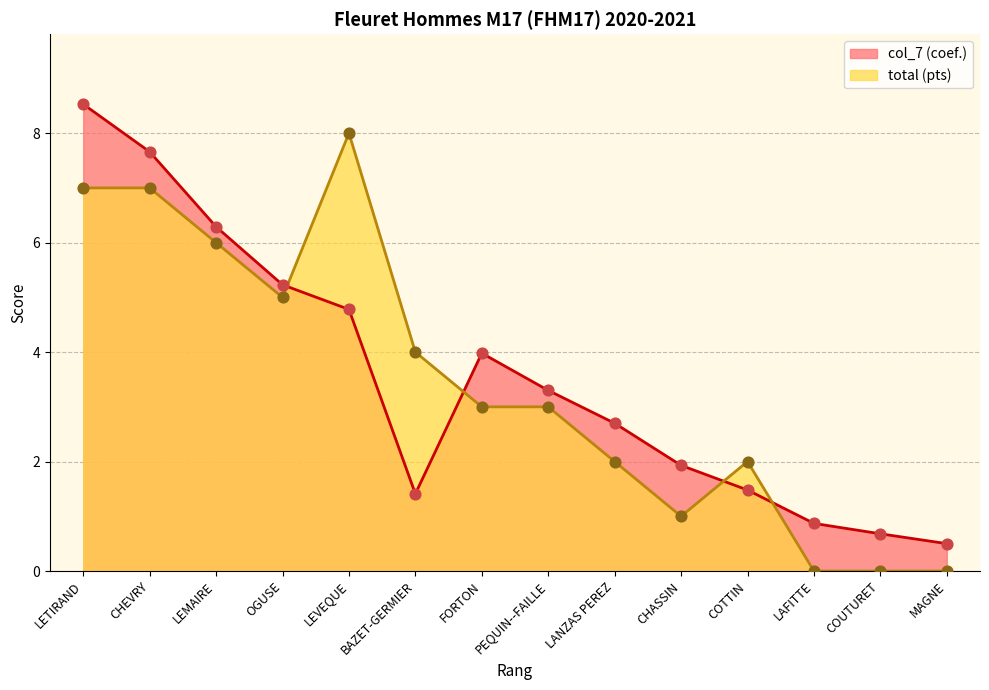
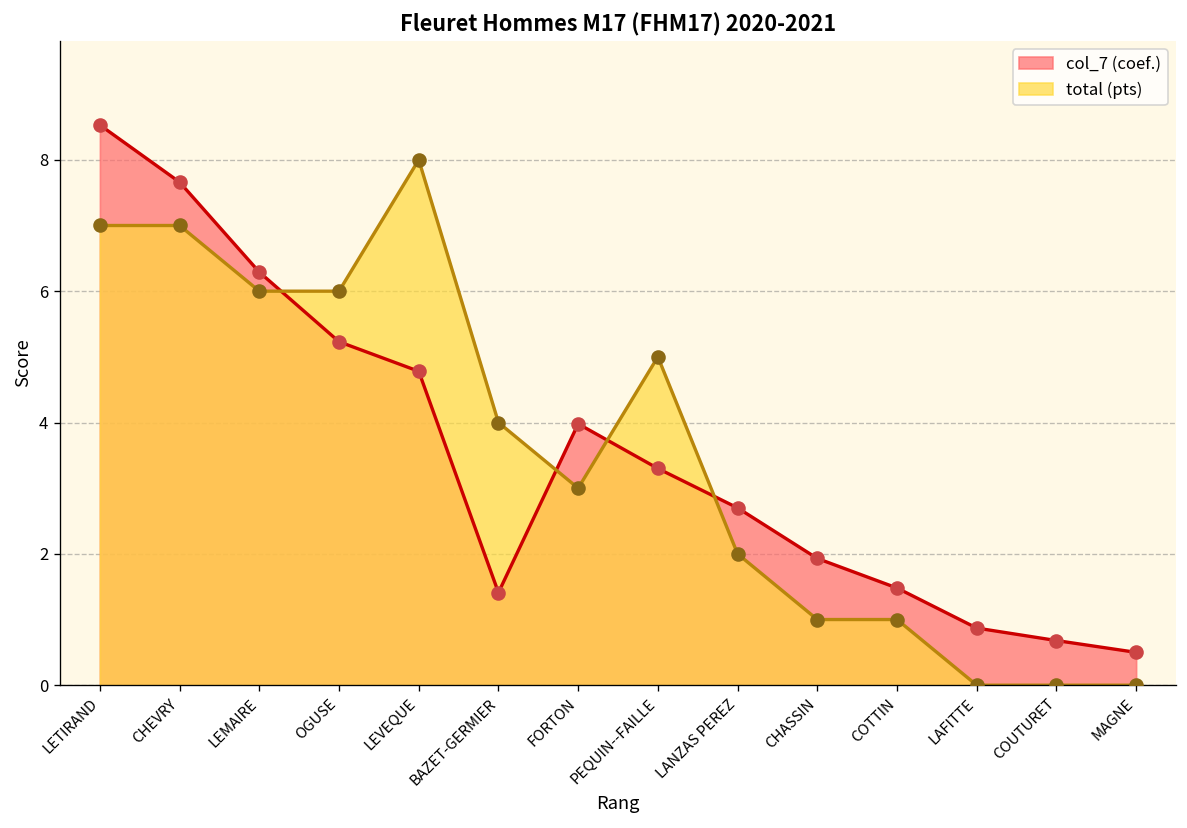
  {
    "col_7 (coef.)": {
      "LETIRAND": 8.5,
      "CHEVRY": 7.7,
      "LEMAIRE": 6.3,
      "OGUSE": 5.2,
      "LEVEQUE": 4.8,
      "BAZET-GERMIER": 1.4,
      "FORTON": 4,
      "PEQUIN--FAILLE": 3.3,
      "LANZAS PEREZ": 2.7,
      "CHASSIN": 1.9,
      "COTTIN": 1.5,
      "LAFITTE": 0.9,
      "COUTURET": 0.7,
      "MAGNE": 0.5
    },
    "total (pts)": {
      "LETIRAND": 7,
      "CHEVRY": 7,
      "LEMAIRE": 6,
-     "OGUSE": 5,
+     "OGUSE": 6,
      "LEVEQUE": 8,
      "BAZET-GERMIER": 4,
      "FORTON": 3,
-     "PEQUIN--FAILLE": 3,
+     "PEQUIN--FAILLE": 5,
      "LANZAS PEREZ": 2,
      "CHASSIN": 1,
-     "COTTIN": 2,
+     "COTTIN": 1,
      "LAFITTE": 0,
      "COUTURET": 0,
      "MAGNE": 0
    }
  }
